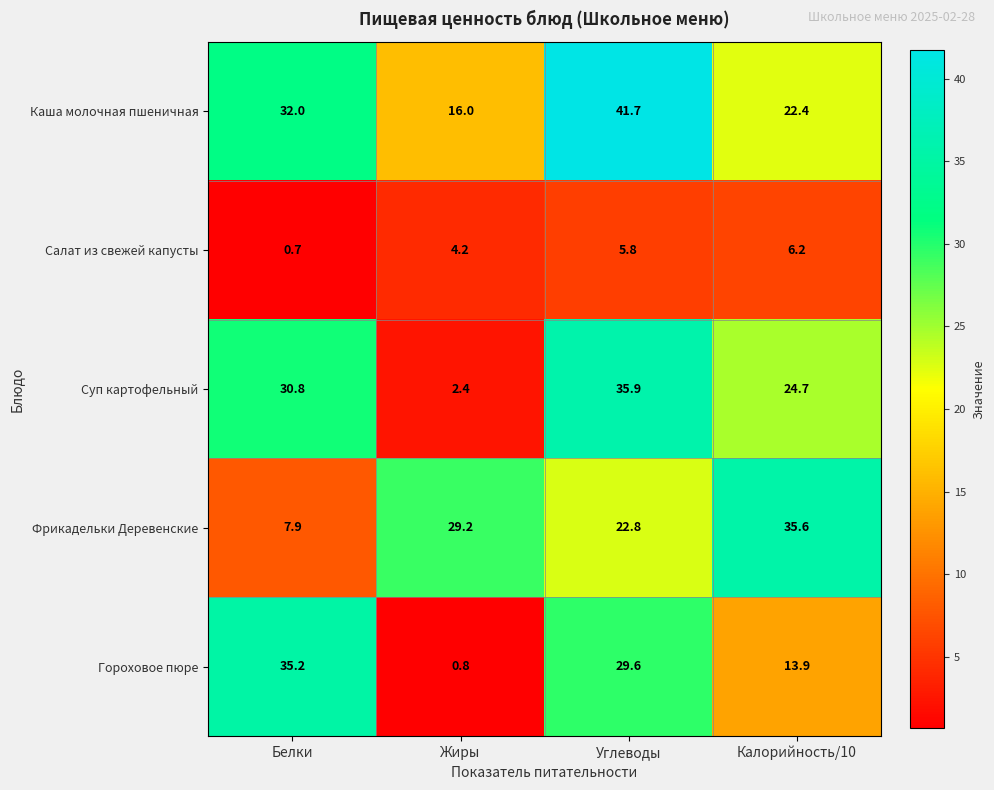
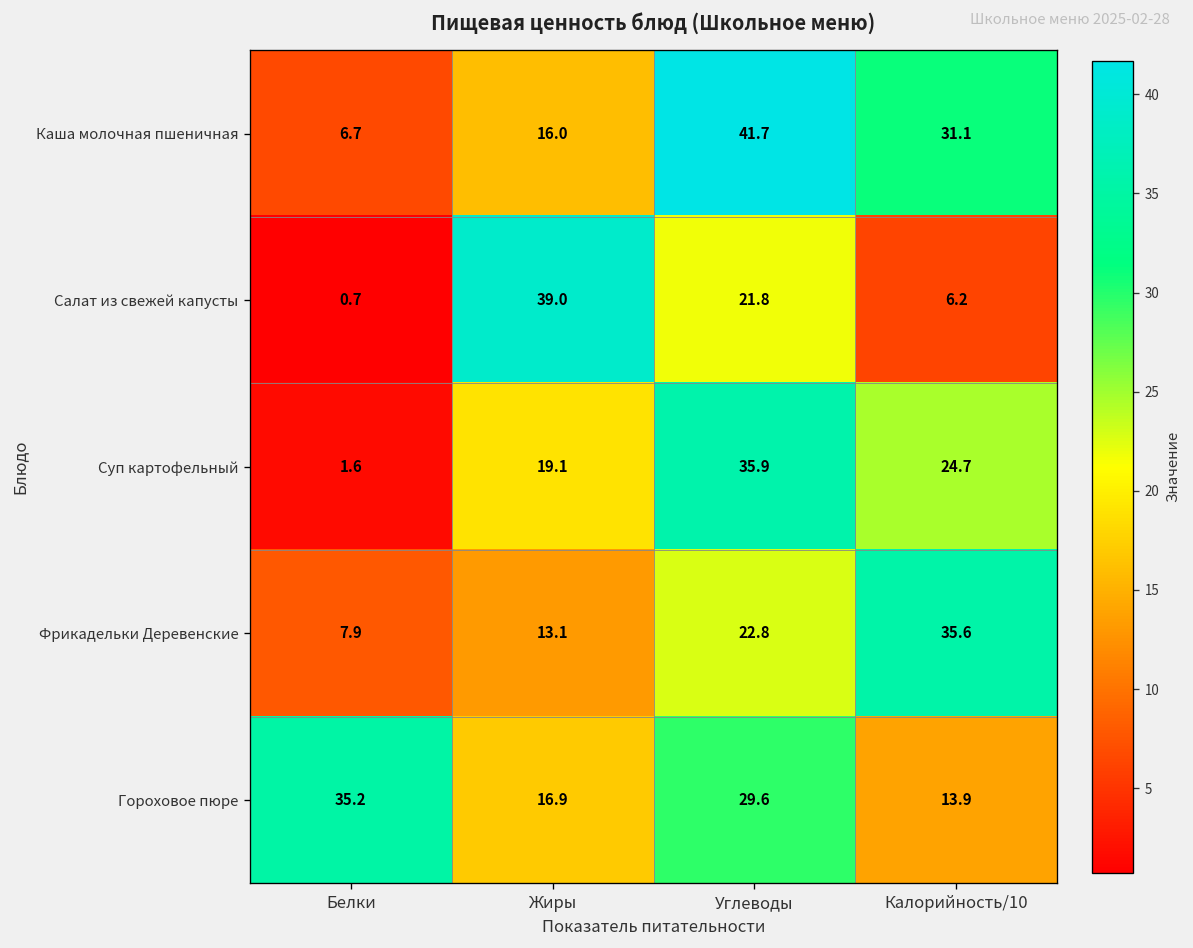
  {
    "Каша молочная пшеничная": {
-     "Белки": 32.0,
+     "Белки": 6.7,
      "Жиры": 16.0,
      "Углеводы": 41.7,
-     "Калорийность/10": 22.4
+     "Калорийность/10": 31.1
    },
    "Салат из свежей капусты": {
      "Белки": 0.7,
-     "Жиры": 4.2,
-     "Углеводы": 5.8,
+     "Жиры": 39.0,
+     "Углеводы": 21.8,
      "Калорийность/10": 6.2
    },
    "Суп картофельный": {
-     "Белки": 30.8,
-     "Жиры": 2.4,
+     "Белки": 1.6,
+     "Жиры": 19.1,
      "Углеводы": 35.9,
      "Калорийность/10": 24.7
    },
    "Фрикадельки Деревенские": {
      "Белки": 7.9,
-     "Жиры": 29.2,
+     "Жиры": 13.1,
      "Углеводы": 22.8,
      "Калорийность/10": 35.6
    },
    "Гороховое пюре": {
      "Белки": 35.2,
-     "Жиры": 0.8,
+     "Жиры": 16.9,
      "Углеводы": 29.6,
      "Калорийность/10": 13.9
    }
  }
